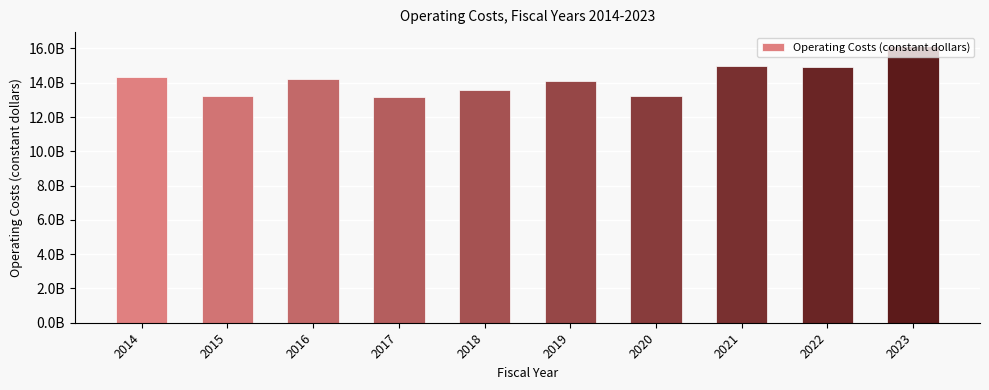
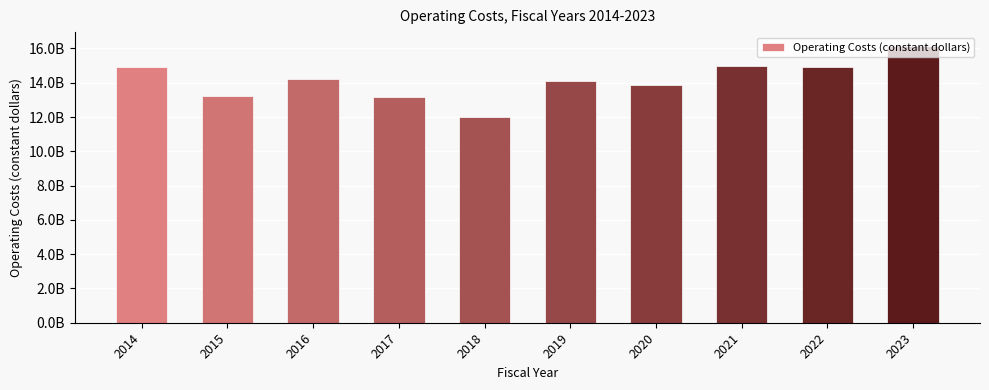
  {
-   "2014": 14300000000,
+   "2014": 14900000000,
    "2015": 13200000000,
    "2016": 14200000000,
    "2017": 13200000000,
-   "2018": 13600000000,
+   "2018": 12000000000,
    "2019": 14100000000,
-   "2020": 13200000000,
+   "2020": 13800000000,
    "2021": 15000000000,
    "2022": 14900000000
  }
